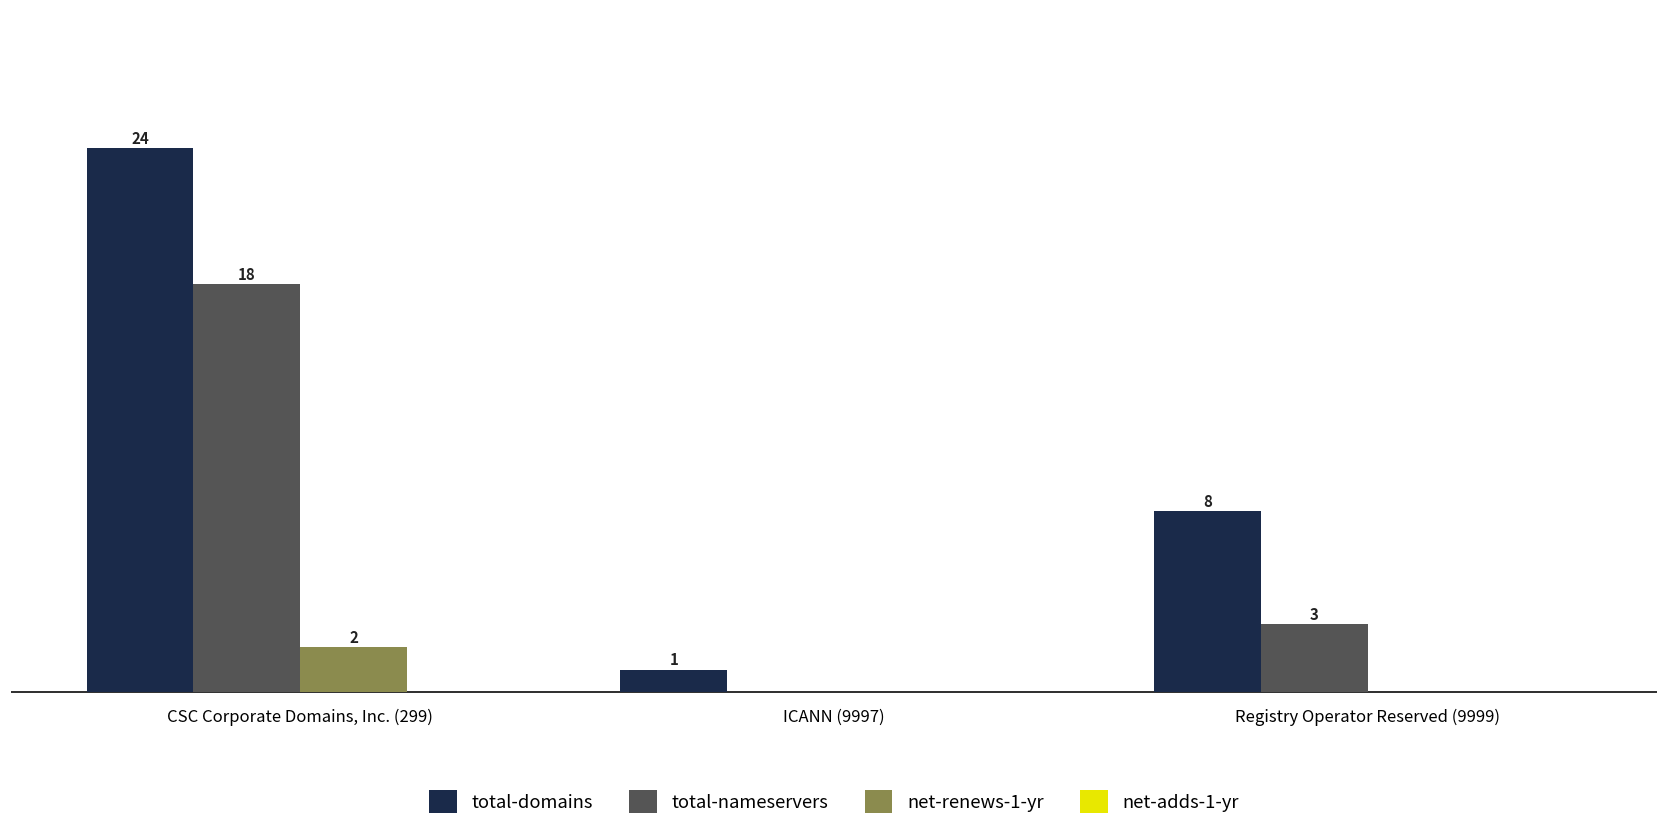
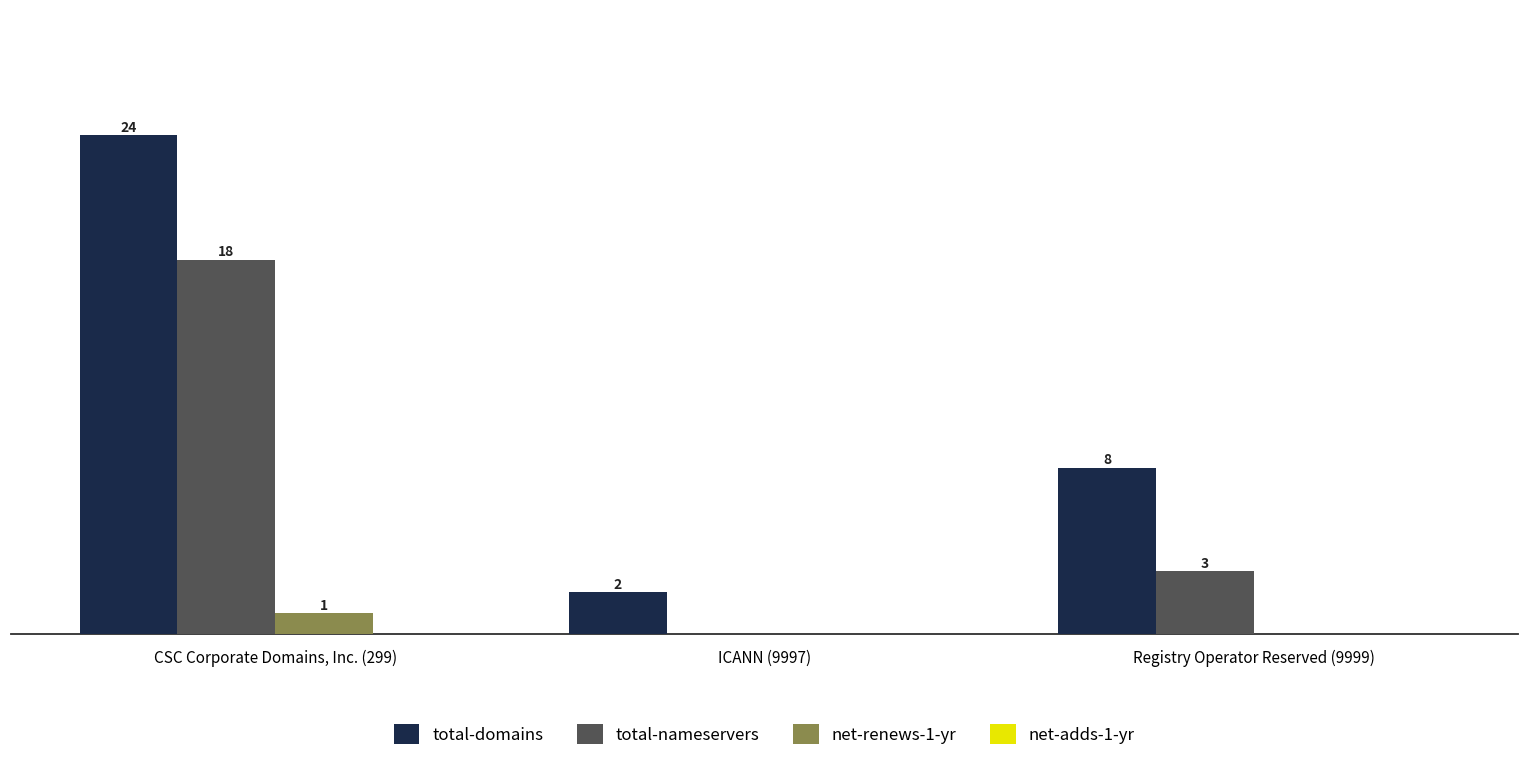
  {
    "total-domains": {
      "CSC Corporate Domains, Inc. (299)": 24,
-     "ICANN (9997)": 1,
+     "ICANN (9997)": 2,
      "Registry Operator Reserved (9999)": 8
    },
    "total-nameservers": {
      "CSC Corporate Domains, Inc. (299)": 18,
      "Registry Operator Reserved (9999)": 3
    },
    "net-renews-1-yr": {
-     "CSC Corporate Domains, Inc. (299)": 2
+     "CSC Corporate Domains, Inc. (299)": 1
    }
  }
